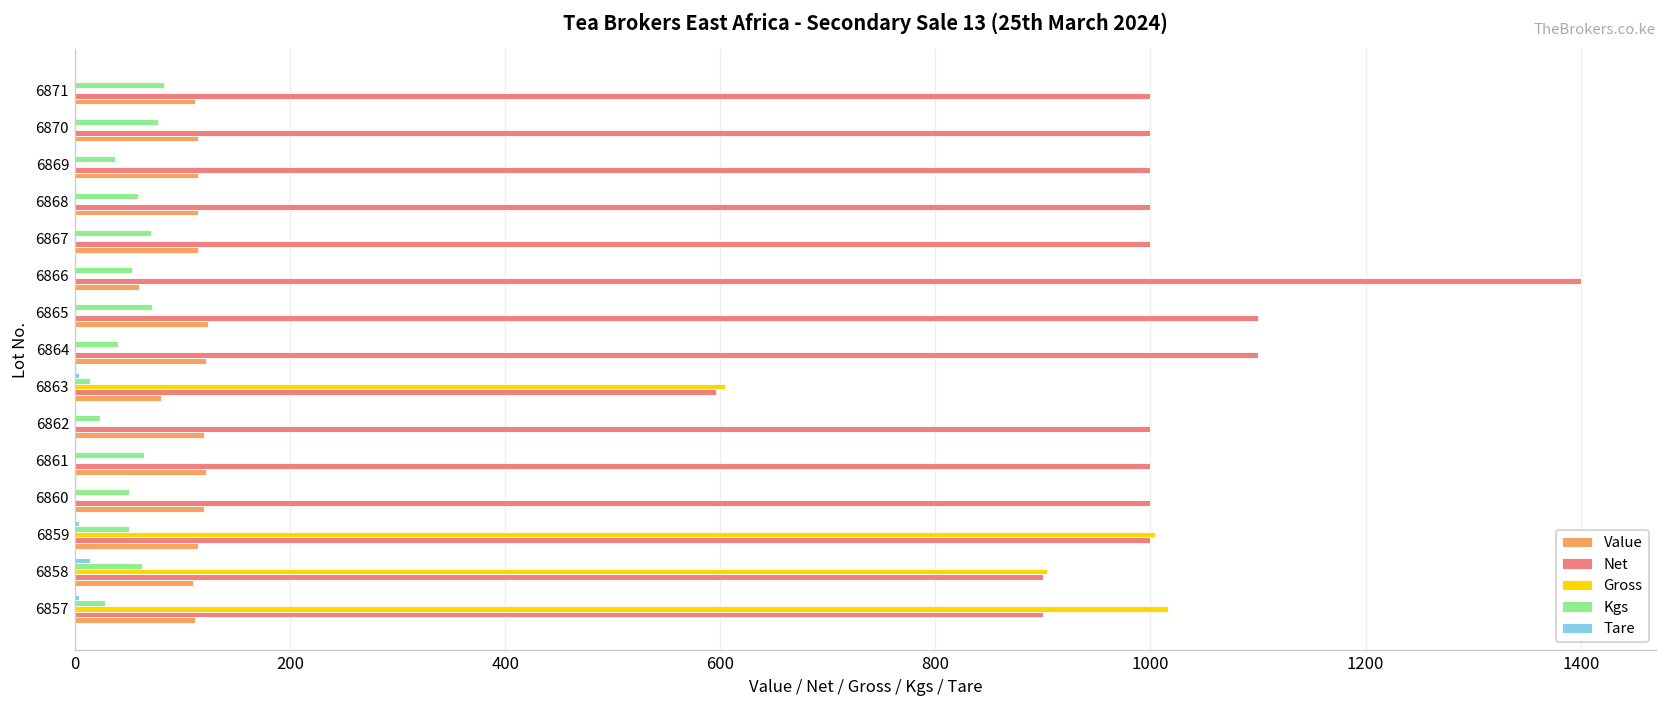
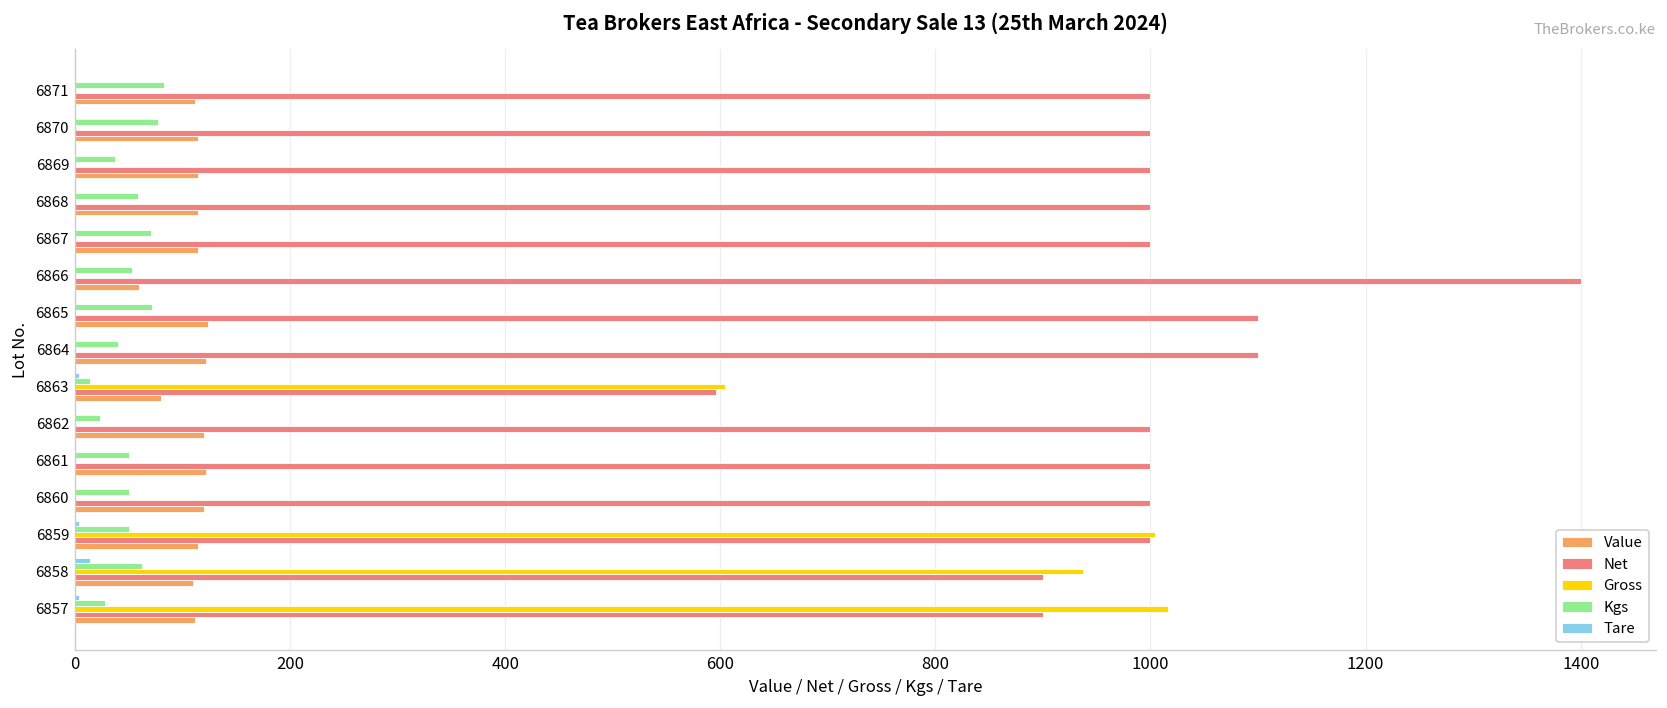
  {
    "Gross": {
      "6871": 0,
      "6870": 0,
      "6869": 0,
      "6868": 0,
      "6867": 0,
      "6866": 0,
      "6865": 0,
      "6864": 0,
      "6863": 600,
      "6862": 0,
      "6861": 0,
      "6860": 0,
      "6859": 1000,
-     "6858": 900,
+     "6858": 940,
      "6857": 1020
    },
    "Kgs": {
      "6871": 80,
      "6870": 80,
      "6869": 40,
      "6868": 60,
      "6867": 70,
      "6866": 50,
      "6865": 70,
      "6864": 40,
      "6863": 10,
      "6862": 20,
-     "6861": 60,
+     "6861": 50,
      "6860": 50,
      "6859": 50,
      "6858": 60,
      "6857": 30
    },
    "Tare": {
      "6871": 0,
      "6870": 0,
      "6869": 0,
      "6868": 0,
      "6867": 0,
      "6866": 0,
      "6865": 0,
      "6864": 0,
      "6863": 0,
      "6862": 0,
      "6861": 0,
      "6860": 0,
      "6859": 0,
      "6858": 10,
      "6857": 0
    }
  }
